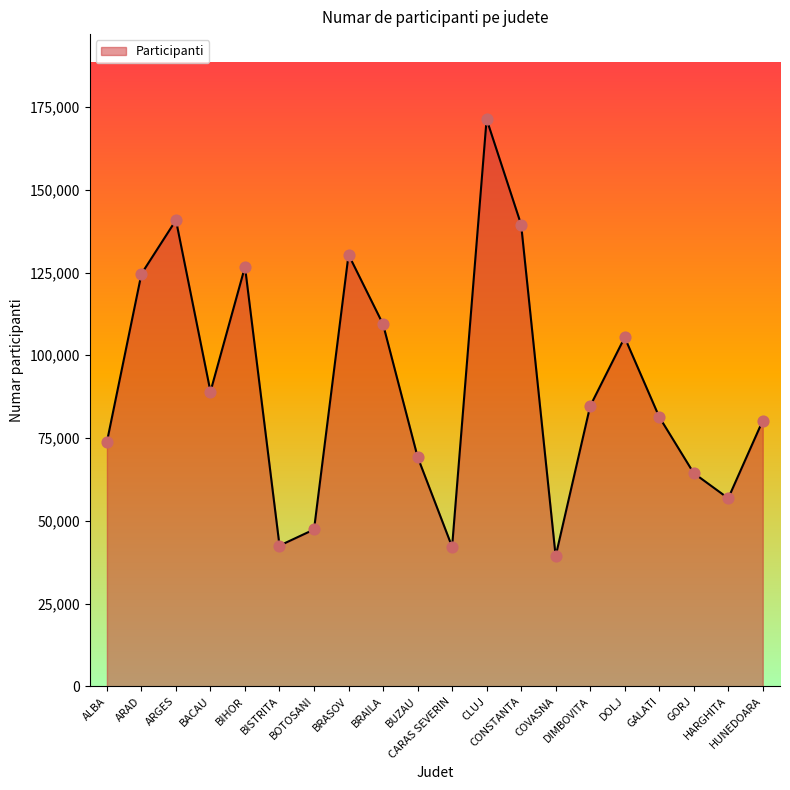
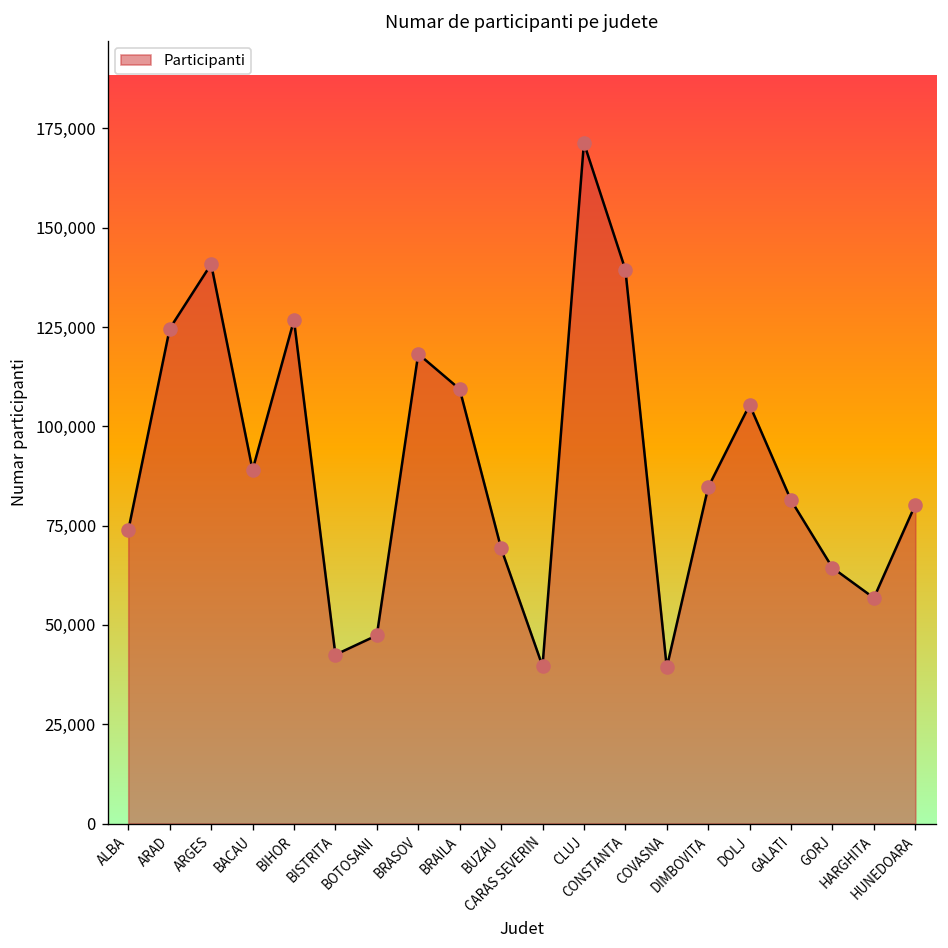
  {
    "ALBA": "74,000",
    "ARAD": "125,000",
    "ARGES": "141,000",
    "BACAU": "89,000",
    "BIHOR": "127,000",
    "BISTRITA": "42,000",
    "BOTOSANI": "47,000",
-   "BRASOV": "130,000",
+   "BRASOV": "118,000",
    "BRAILA": "109,000",
    "BUZAU": "69,000",
-   "CARAS SEVERIN": "42,000",
+   "CARAS SEVERIN": "40,000",
    "CLUJ": "171,000",
    "CONSTANTA": "139,000",
    "COVASNA": "39,000",
    "DIMBOVITA": "85,000",
    "DOLJ": "105,000",
    "GALATI": "81,000",
    "GORJ": "64,000",
    "HARGHITA": "57,000",
    "HUNEDOARA": "80,000"
  }
